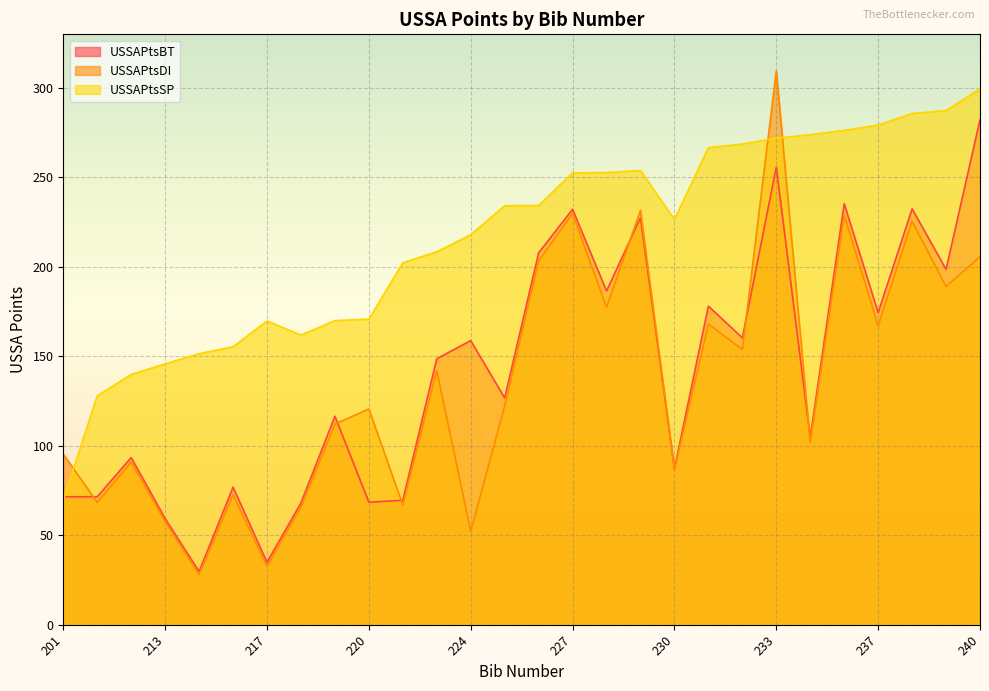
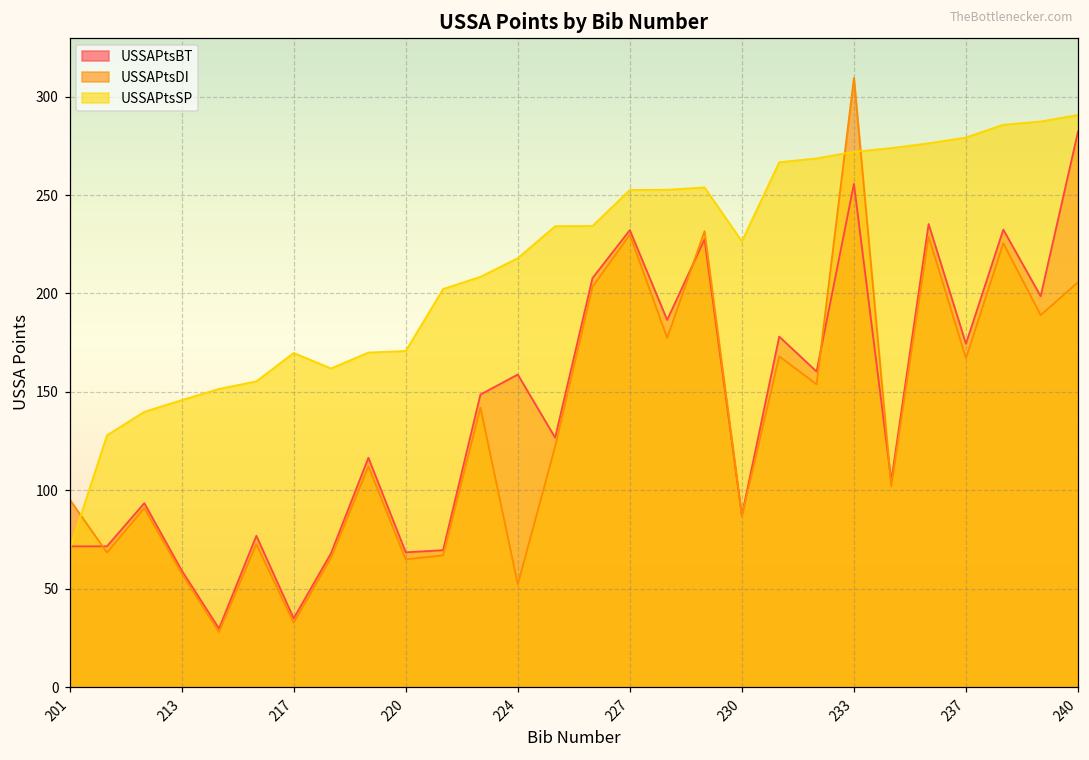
  {
    "USSAPtsBT": {
      "201": 71,
      "213": 59,
      "217": 35,
      "220": 68,
      "224": 159,
      "227": 232,
      "233": 256,
      "237": 174,
      "240": 282
    },
    "USSAPtsDI": {
      "201": 95,
      "213": 58,
      "217": 33,
-     "220": 121,
+     "220": 65,
      "224": 52,
      "227": 230,
      "233": 310,
      "237": 167,
      "240": 206
    },
    "USSAPtsSP": {
      "201": 70,
      "213": 146,
      "217": 170,
      "220": 171,
      "224": 218,
      "227": 253,
      "230": 227,
      "233": 272,
      "237": 279,
-     "240": 300
+     "240": 291
    }
  }
